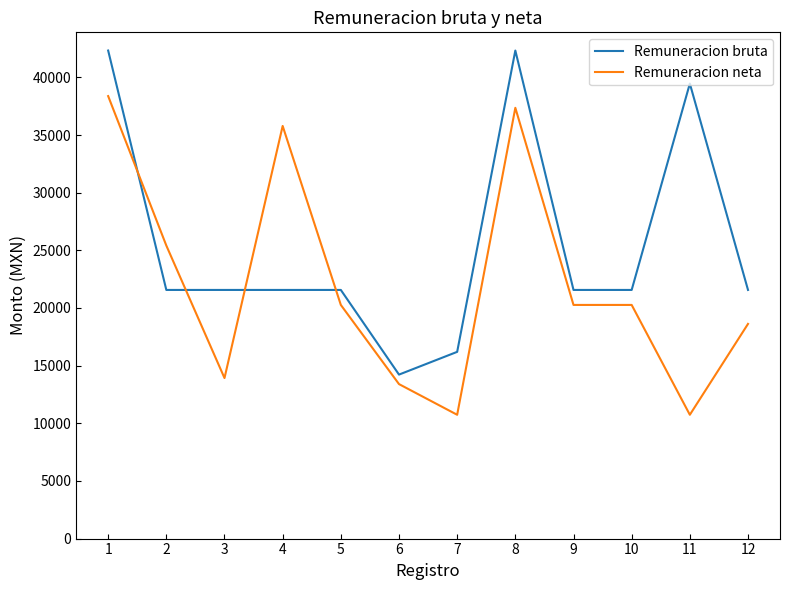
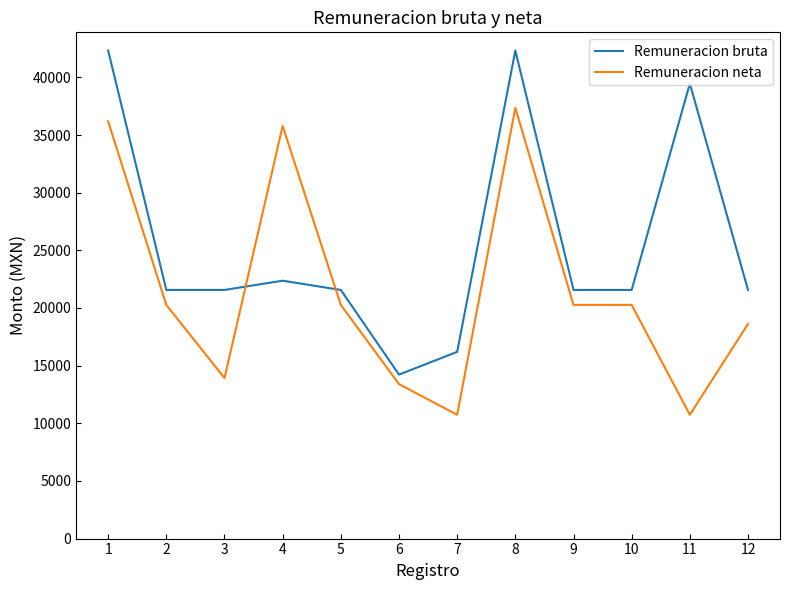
  {
    "Remuneracion bruta": {
      "1": 42300,
      "2": 21600,
      "3": 21600,
-     "4": 21600,
+     "4": 22400,
      "5": 21600,
      "6": 14200,
      "7": 16200,
      "8": 42300,
      "9": 21600,
      "10": 21600,
      "12": 21600
    },
    "Remuneracion neta": {
-     "1": 38400,
-     "2": 25400,
+     "1": 36200,
+     "2": 20300,
      "3": 13900,
      "4": 35800,
      "5": 20300,
      "6": 13400,
      "7": 10700,
      "8": 37400,
      "9": 20300,
      "10": 20300,
      "11": 10700,
      "12": 18600
    }
  }
